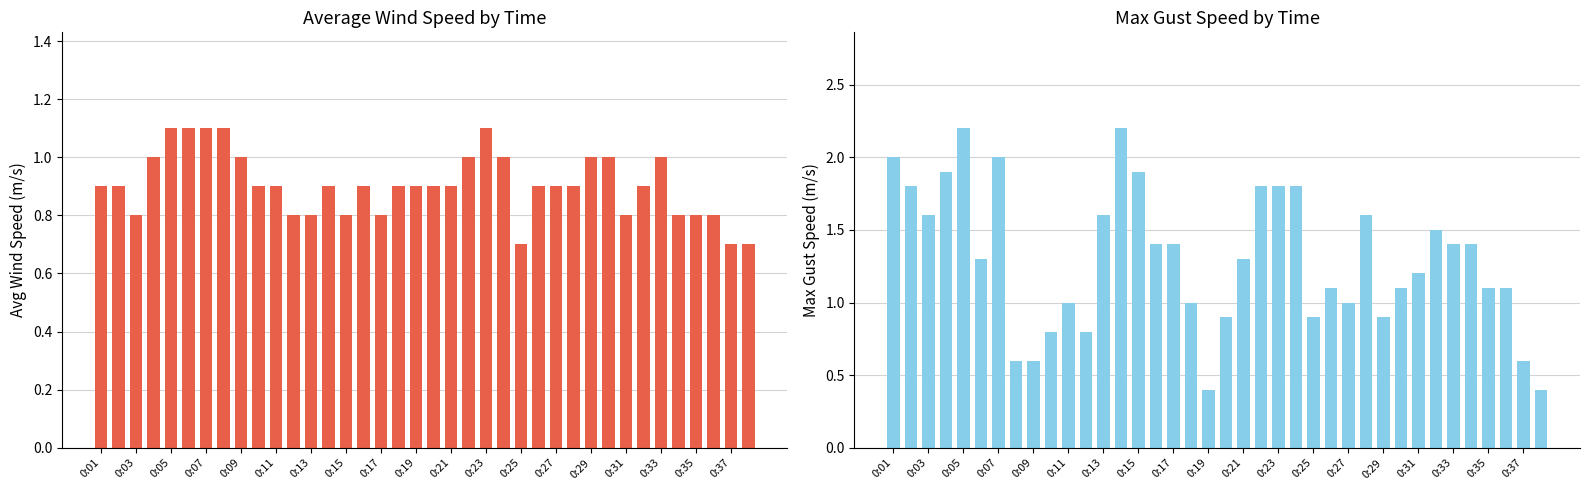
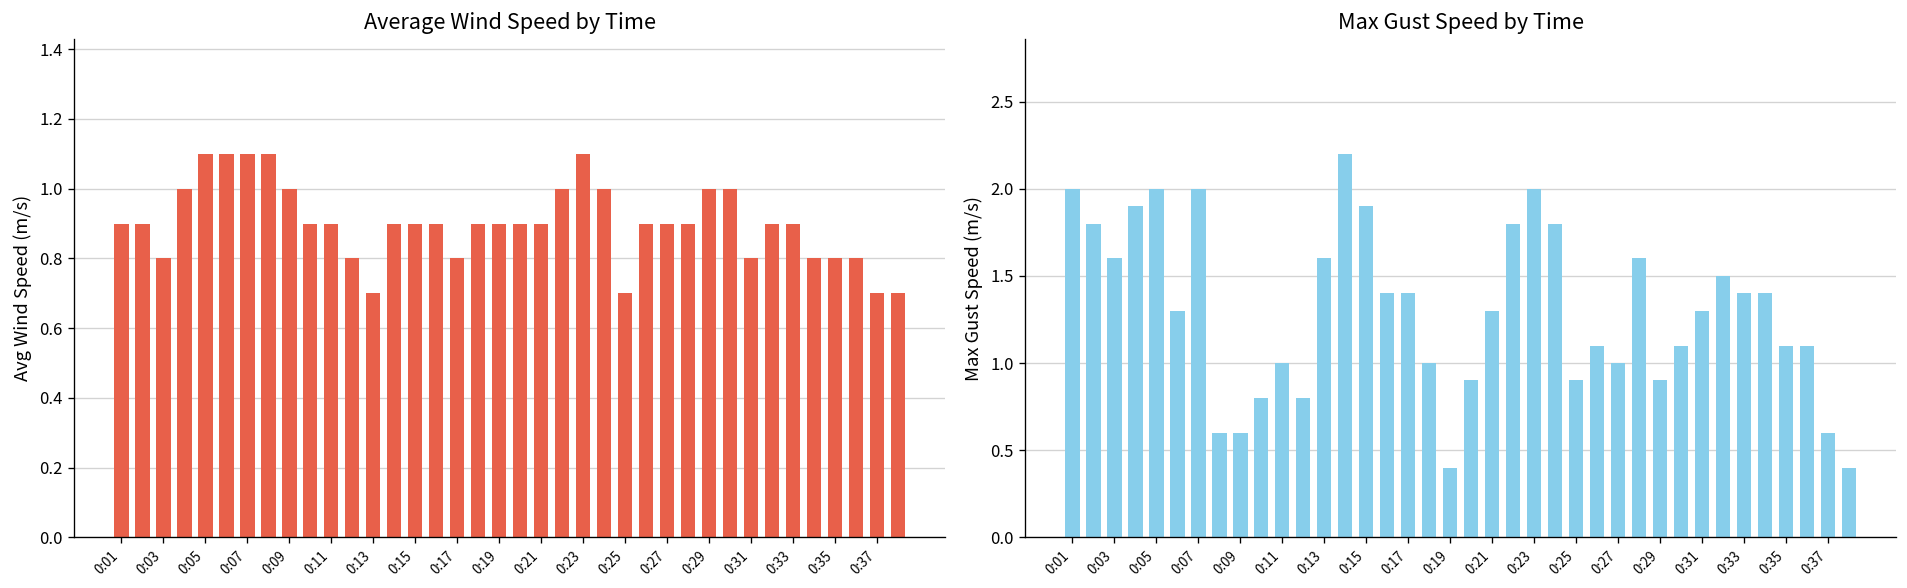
  {
    "Average Wind Speed by Time": {
      "0:01": 0.9,
      "0:03": 0.8,
      "0:05": 1.1,
      "0:07": 1.1,
      "0:09": 1.0,
      "0:11": 0.9,
-     "0:13": 0.8,
-     "0:15": 0.8,
+     "0:13": 0.7,
+     "0:15": 0.9,
      "0:17": 0.8,
      "0:19": 0.9,
      "0:21": 0.9,
      "0:23": 1.1,
      "0:25": 0.7,
      "0:27": 0.9,
      "0:29": 1.0,
      "0:31": 0.8,
-     "0:33": 1.0,
+     "0:33": 0.9,
      "0:35": 0.8,
      "0:37": 0.7
    },
    "Max Gust Speed by Time": {
      "0:01": 2.0,
      "0:03": 1.6,
-     "0:05": 2.2,
+     "0:05": 2.0,
      "0:07": 2.0,
      "0:09": 0.6,
      "0:11": 1.0,
      "0:13": 1.6,
      "0:15": 1.9,
      "0:17": 1.4,
      "0:19": 0.4,
      "0:21": 1.3,
-     "0:23": 1.8,
+     "0:23": 2.0,
      "0:25": 0.9,
      "0:27": 1.0,
      "0:29": 0.9,
-     "0:31": 1.2,
+     "0:31": 1.3,
      "0:33": 1.4,
      "0:35": 1.1,
      "0:37": 0.6
    }
  }
